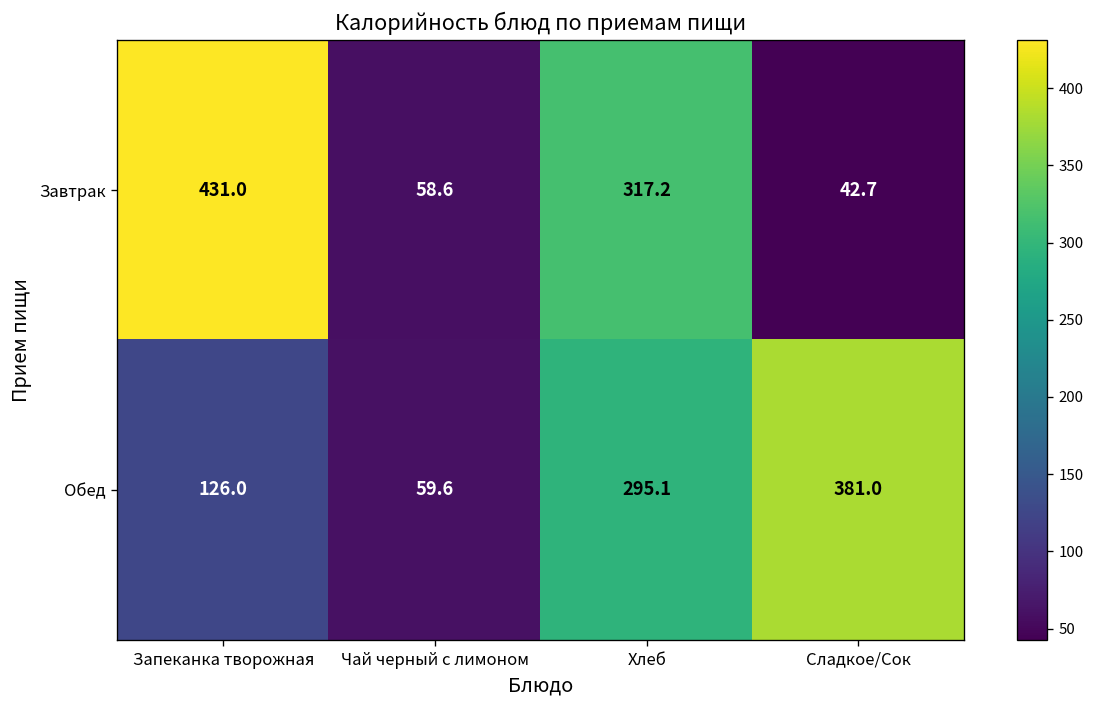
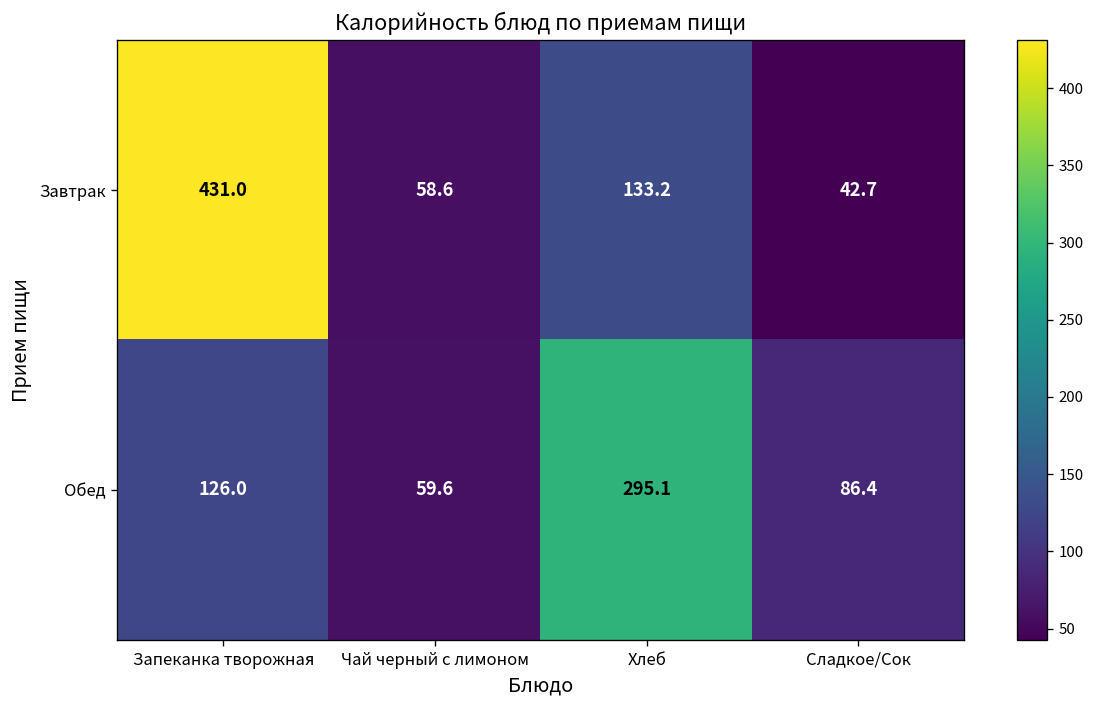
  {
    "Завтрак": {
      "Запеканка творожная": 431.0,
      "Чай черный с лимоном": 58.6,
-     "Хлеб": 317.2,
+     "Хлеб": 133.2,
      "Сладкое/Сок": 42.7
    },
    "Обед": {
      "Запеканка творожная": 126.0,
      "Чай черный с лимоном": 59.6,
      "Хлеб": 295.1,
-     "Сладкое/Сок": 381.0
+     "Сладкое/Сок": 86.4
    }
  }
